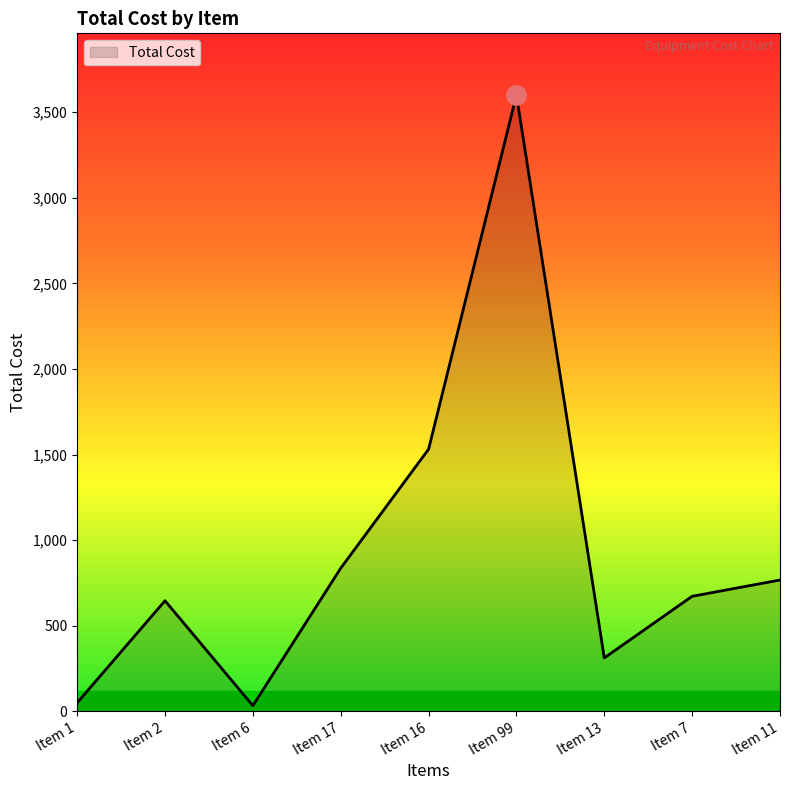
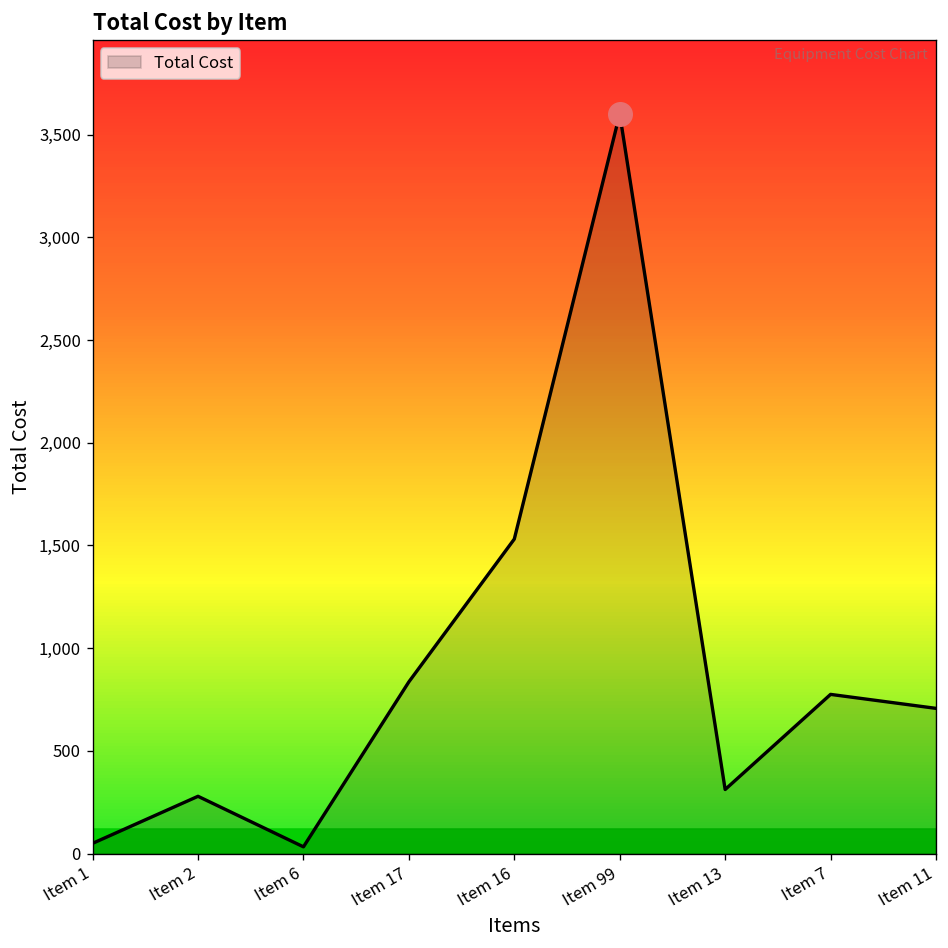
  {
    "Total Cost": {
-     "Item 2": "650",
+     "Item 2": "280",
      "Item 17": "840",
      "Item 16": "1,530",
      "Item 13": "310",
-     "Item 7": "670",
-     "Item 11": "770"
+     "Item 7": "780",
+     "Item 11": "710"
    }
  }
